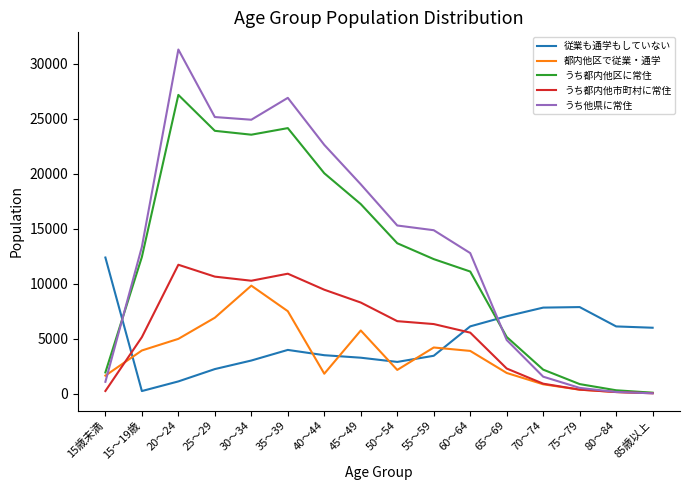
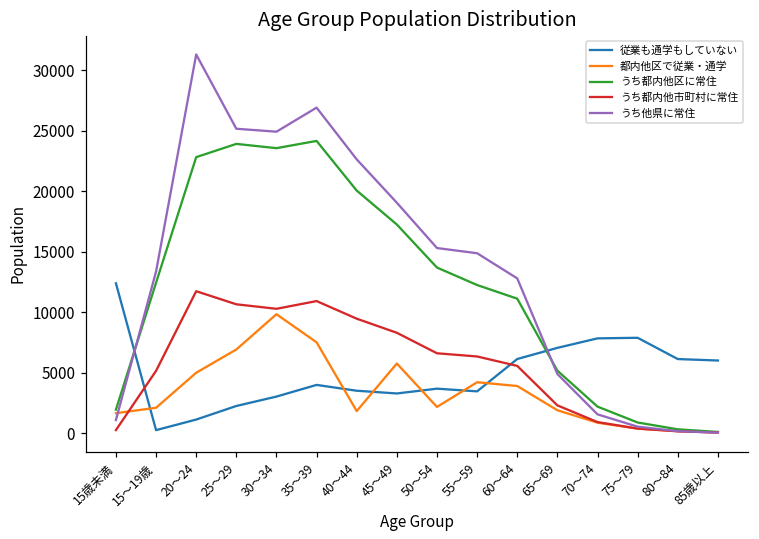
  {
    "従業も通学もしていない": {
      "15歳未満": 12400,
      "15～19歳": 200,
      "20～24": 1100,
      "25～29": 2200,
      "30～34": 3000,
      "35～39": 4000,
      "40～44": 3500,
      "45～49": 3300,
-     "50～54": 2900,
+     "50～54": 3700,
      "55～59": 3400,
      "60～64": 6100,
      "65～69": 7000,
      "70～74": 7800,
      "75～79": 7900,
      "80～84": 6100,
      "85歳以上": 6000
    },
    "都内他区で従業・通学": {
      "15歳未満": 1600,
-     "15～19歳": 3900,
+     "15～19歳": 2100,
      "20～24": 5000,
      "25～29": 6900,
      "30～34": 9800,
      "35～39": 7500,
      "40～44": 1800,
      "45～49": 5700,
      "50～54": 2200,
      "55～59": 4200,
      "60～64": 3900,
      "65～69": 1900
    },
    "うち都内他区に常住": {
      "15歳未満": 1900,
      "15～19歳": 12400,
-     "20～24": 27200,
+     "20～24": 22800,
      "25～29": 23900,
      "30～34": 23500,
      "35～39": 24100,
      "40～44": 20000,
      "45～49": 17200,
      "50～54": 13700,
      "55～59": 12200,
      "60～64": 11100,
      "65～69": 5200,
      "70～74": 2200,
      "75～79": 900
    },
    "うち都内他市町村に常住": {
      "15歳未満": 200,
      "15～19歳": 5100,
      "20～24": 11700,
      "25～29": 10600,
      "30～34": 10300,
      "35～39": 10900,
      "40～44": 9500,
      "45～49": 8300,
      "50～54": 6600,
      "55～59": 6300,
      "60～64": 5500,
      "65～69": 2300
    },
    "うち他県に常住": {
      "15歳未満": 1100,
      "15～19歳": 13300,
      "20～24": 31300,
      "25～29": 25100,
      "30～34": 24900,
      "35～39": 26900,
      "40～44": 22600,
      "45～49": 19000,
      "50～54": 15300,
      "55～59": 14900,
      "60～64": 12800,
      "65～69": 4900,
      "70～74": 1500
    }
  }
